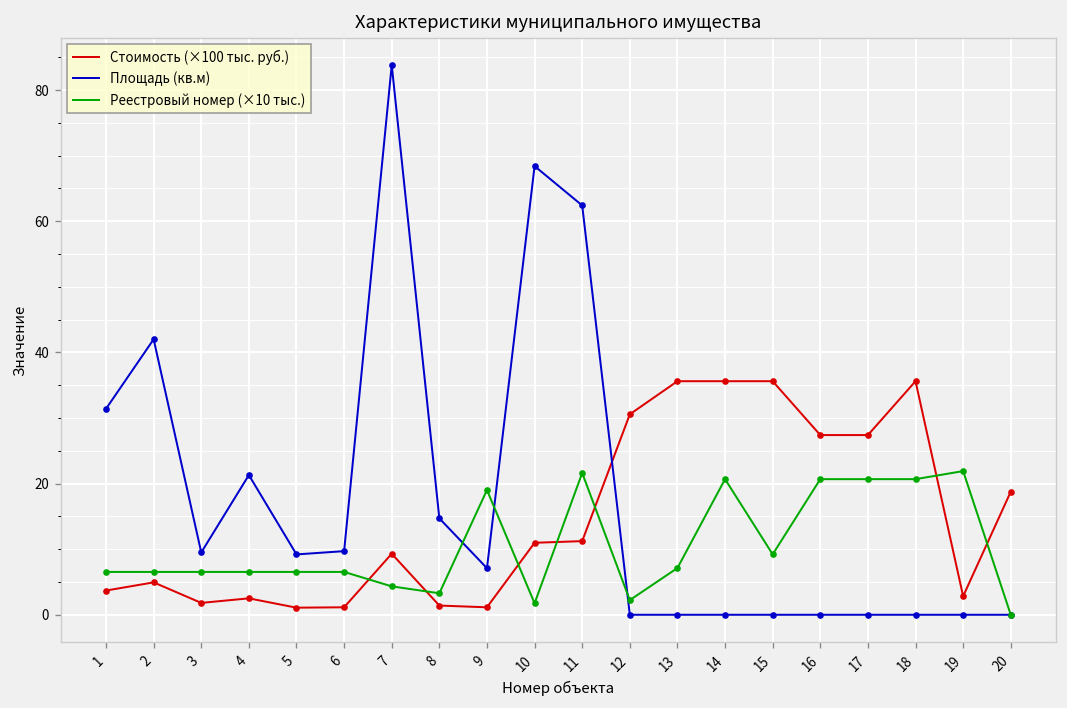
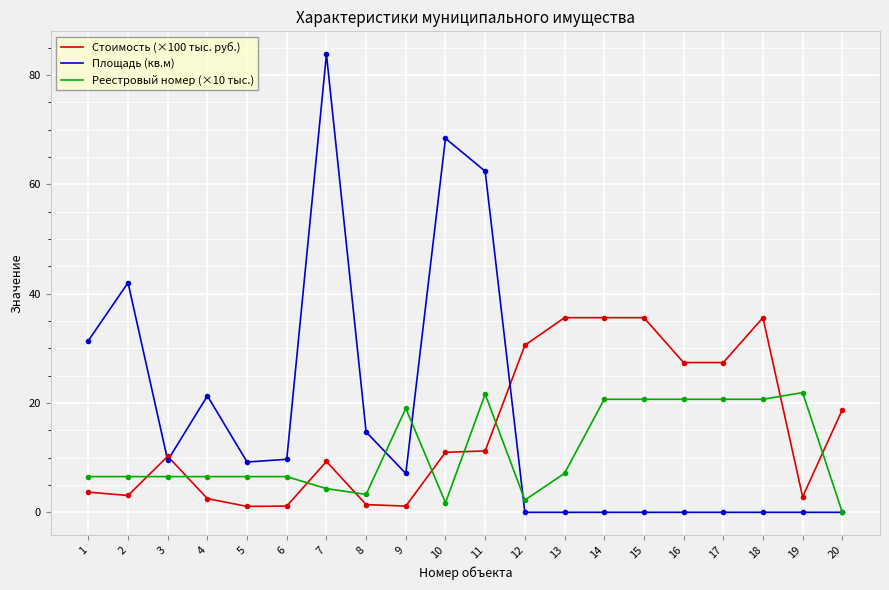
  {
    "Стоимость (×100 тыс. руб.)": {
      "1": 4,
-     "2": 5,
-     "3": 2,
+     "2": 3,
+     "3": 10,
      "4": 3,
      "5": 1,
      "6": 1,
      "7": 9,
      "8": 1,
      "9": 1,
      "10": 11,
      "11": 11,
      "12": 31,
      "13": 36,
      "14": 36,
      "15": 36,
      "16": 27,
      "17": 27,
      "18": 36,
      "19": 3,
      "20": 19
    },
    "Площадь (кв.м)": {
      "1": 31,
      "2": 42,
      "3": 10,
      "4": 21,
      "5": 9,
      "6": 10,
      "7": 84,
      "8": 15,
      "9": 7,
      "10": 68,
      "11": 62,
      "12": 0,
      "13": 0,
      "14": 0,
      "15": 0,
      "16": 0,
      "17": 0,
      "18": 0,
      "19": 0
    },
    "Реестровый номер (×10 тыс.)": {
      "1": 7,
      "2": 7,
      "3": 7,
      "4": 7,
      "5": 7,
      "6": 7,
      "7": 4,
      "8": 3,
      "9": 19,
      "10": 2,
      "11": 22,
      "12": 2,
      "13": 7,
      "14": 21,
-     "15": 9,
+     "15": 21,
      "16": 21,
      "17": 21,
      "18": 21,
      "19": 22
    }
  }
